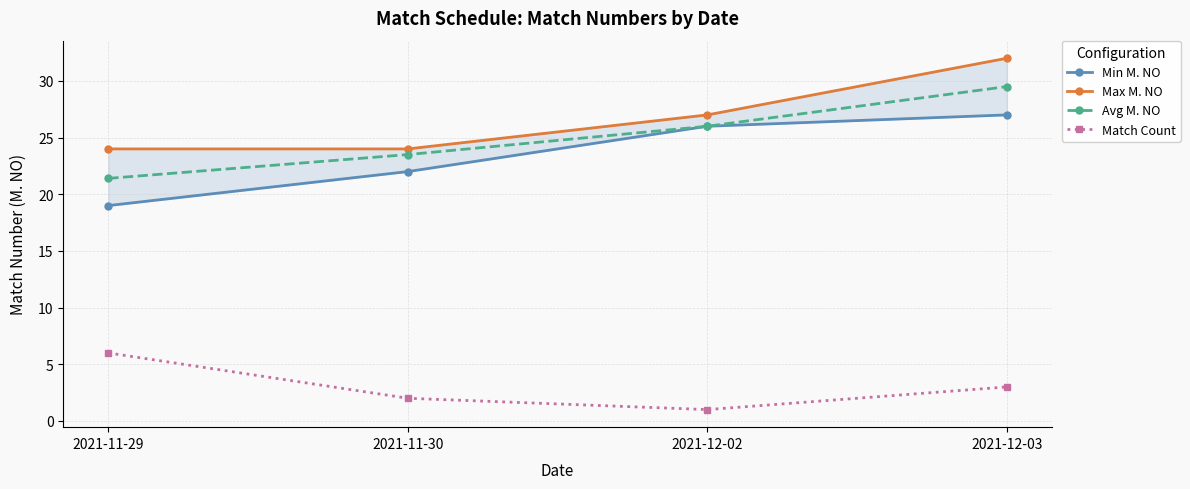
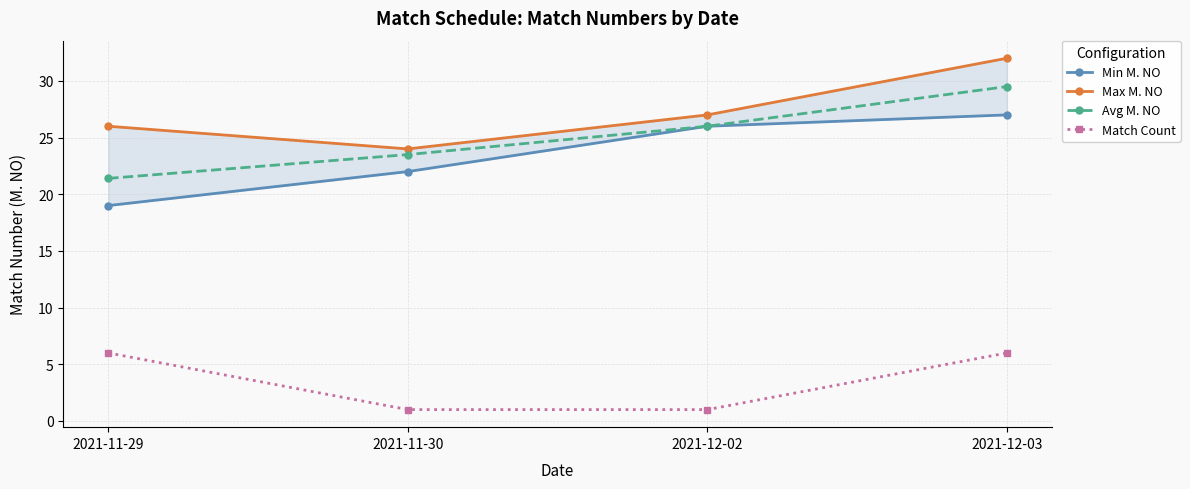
  {
    "Max M. NO": {
-     "2021-11-29": 24,
+     "2021-11-29": 26,
      "2021-11-30": 24,
      "2021-12-02": 27,
      "2021-12-03": 32
    },
    "Match Count": {
      "2021-11-29": 6,
-     "2021-11-30": 2,
+     "2021-11-30": 1,
      "2021-12-02": 1,
-     "2021-12-03": 3
+     "2021-12-03": 6
    }
  }
